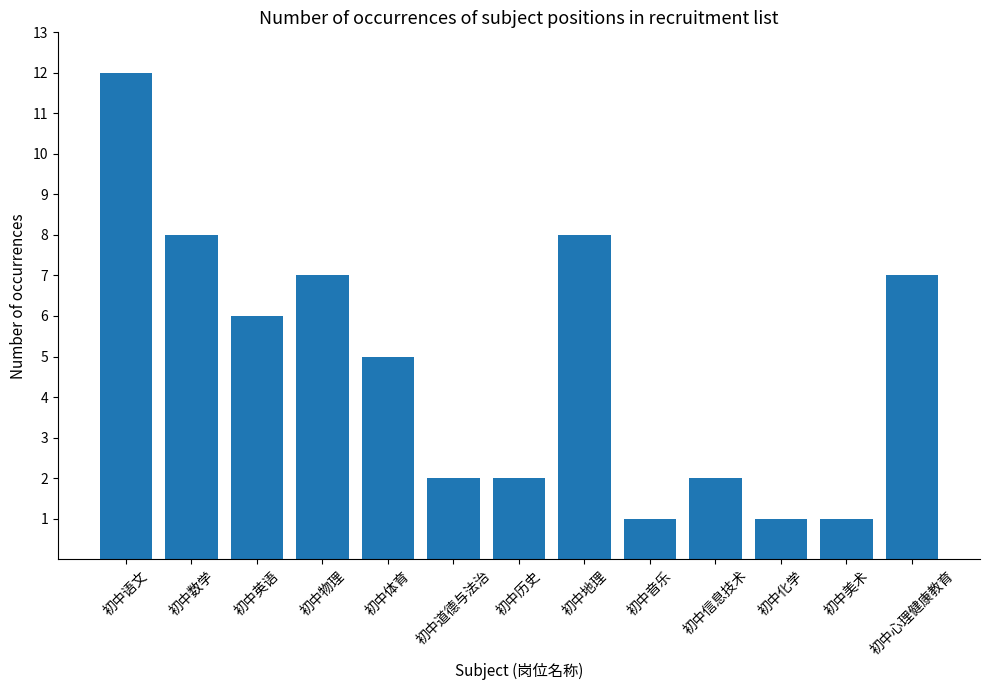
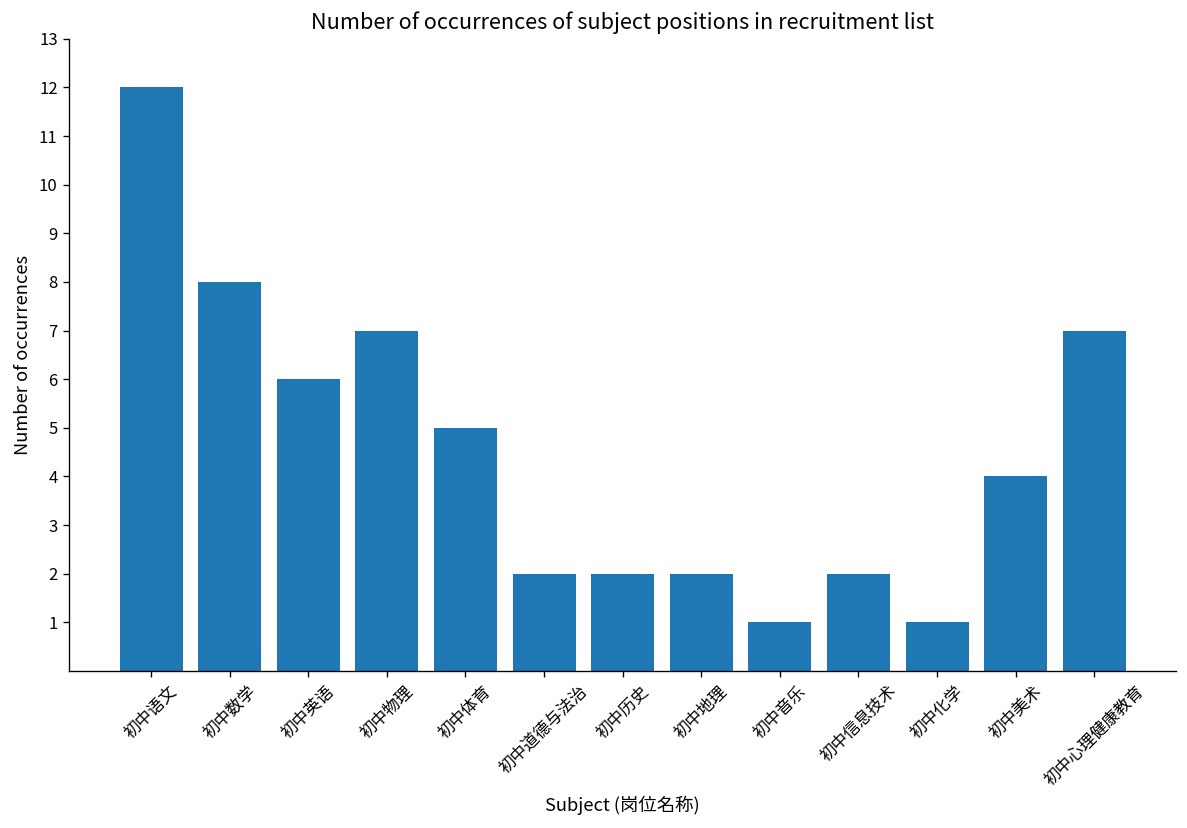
  {
    "初中语文": 12,
    "初中数学": 8,
    "初中英语": 6,
    "初中物理": 7,
    "初中体育": 5,
    "初中道德与法治": 2,
    "初中历史": 2,
-   "初中地理": 8,
+   "初中地理": 2,
    "初中音乐": 1,
    "初中信息技术": 2,
    "初中化学": 1,
-   "初中美术": 1,
+   "初中美术": 4,
    "初中心理健康教育": 7
  }
